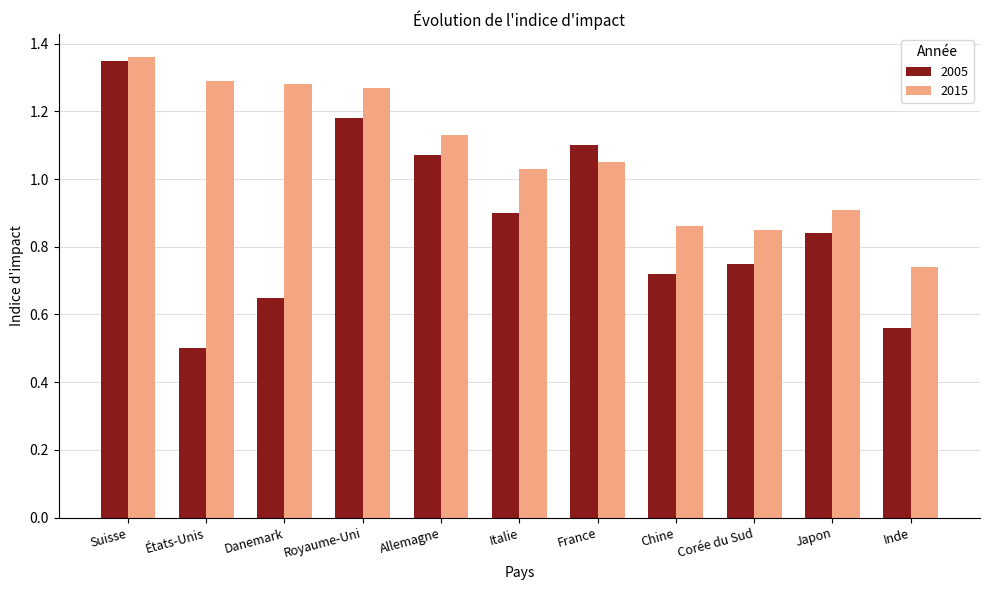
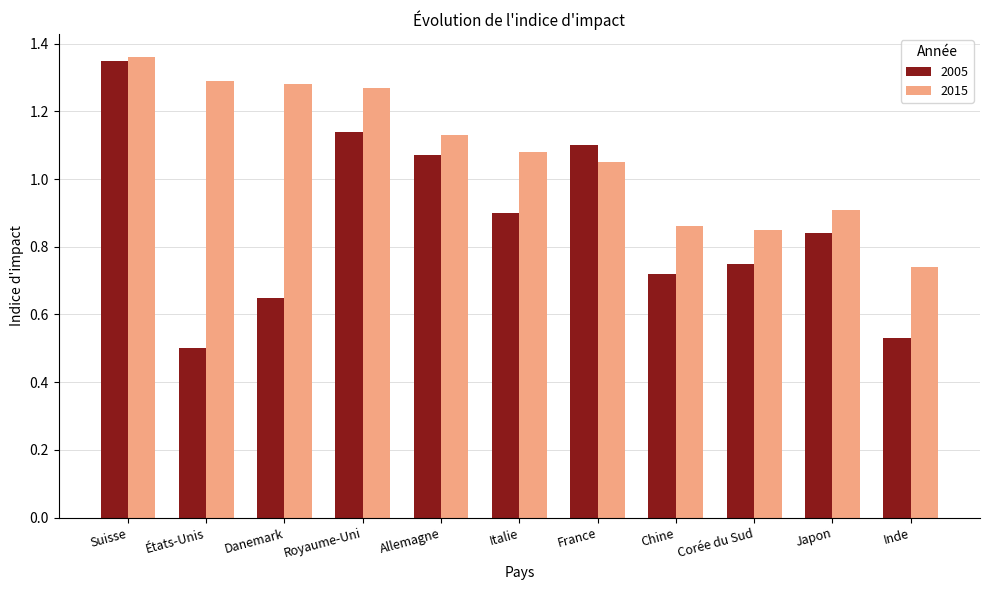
  {
    "2005": {
      "Suisse": 1.35,
      "États-Unis": 0.50,
      "Danemark": 0.65,
-     "Royaume-Uni": 1.18,
+     "Royaume-Uni": 1.14,
      "Allemagne": 1.07,
      "Italie": 0.90,
      "France": 1.10,
      "Chine": 0.72,
      "Corée du Sud": 0.75,
      "Japon": 0.84,
-     "Inde": 0.56
+     "Inde": 0.53
    },
    "2015": {
      "Suisse": 1.36,
      "États-Unis": 1.29,
      "Danemark": 1.28,
      "Royaume-Uni": 1.27,
      "Allemagne": 1.13,
-     "Italie": 1.03,
+     "Italie": 1.08,
      "France": 1.05,
      "Chine": 0.86,
      "Corée du Sud": 0.85,
      "Japon": 0.91,
      "Inde": 0.74
    }
  }
